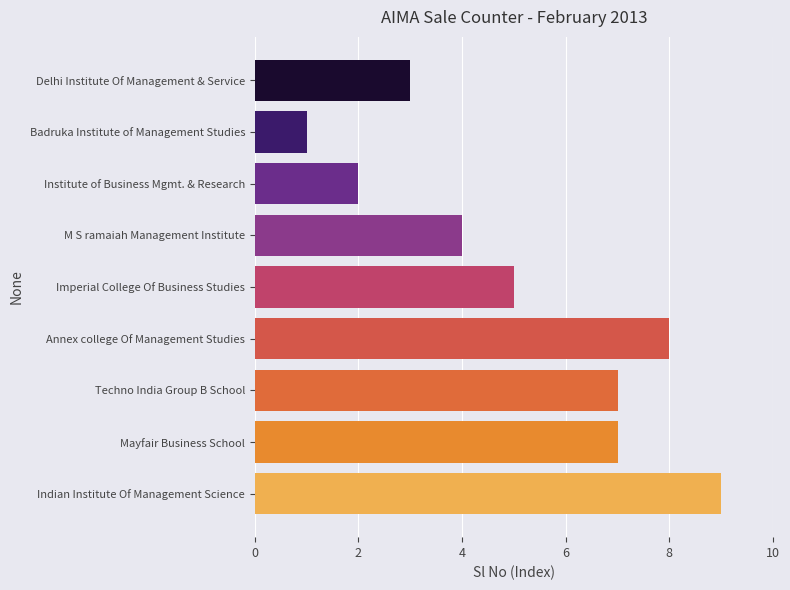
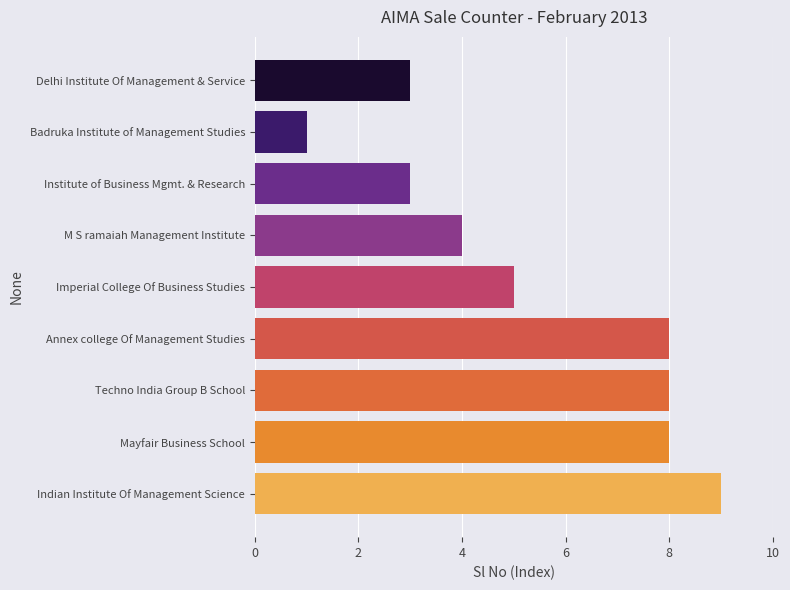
  {
    "Delhi Institute Of Management & Service": 3,
    "Badruka Institute of Management Studies": 1,
-   "Institute of Business Mgmt. & Research": 2,
+   "Institute of Business Mgmt. & Research": 3,
    "M S ramaiah Management Institute": 4,
    "Imperial College Of Business Studies": 5,
    "Annex college Of Management Studies": 8,
-   "Techno India Group B School": 7,
-   "Mayfair Business School": 7,
+   "Techno India Group B School": 8,
+   "Mayfair Business School": 8,
    "Indian Institute Of Management Science": 9
  }
